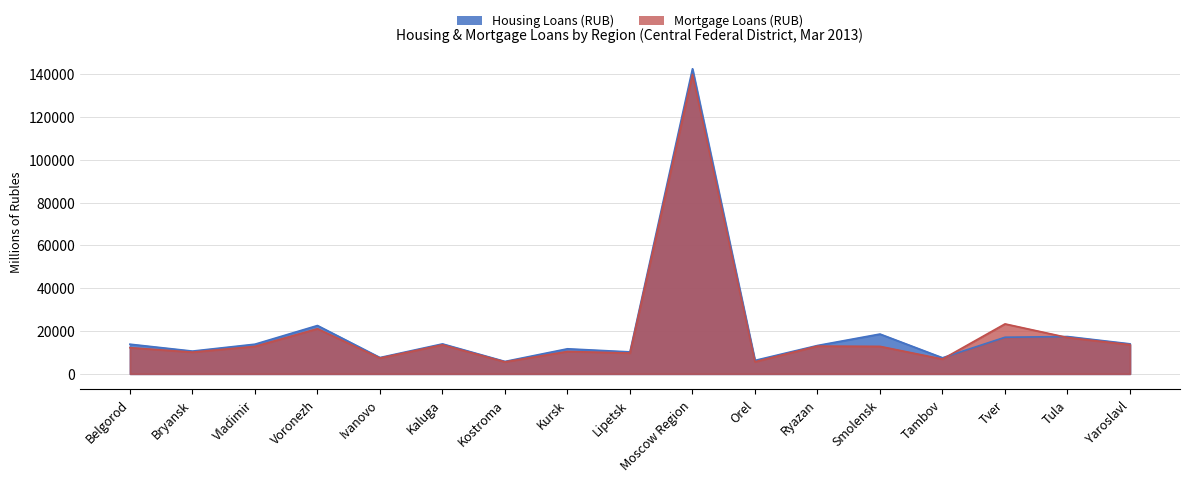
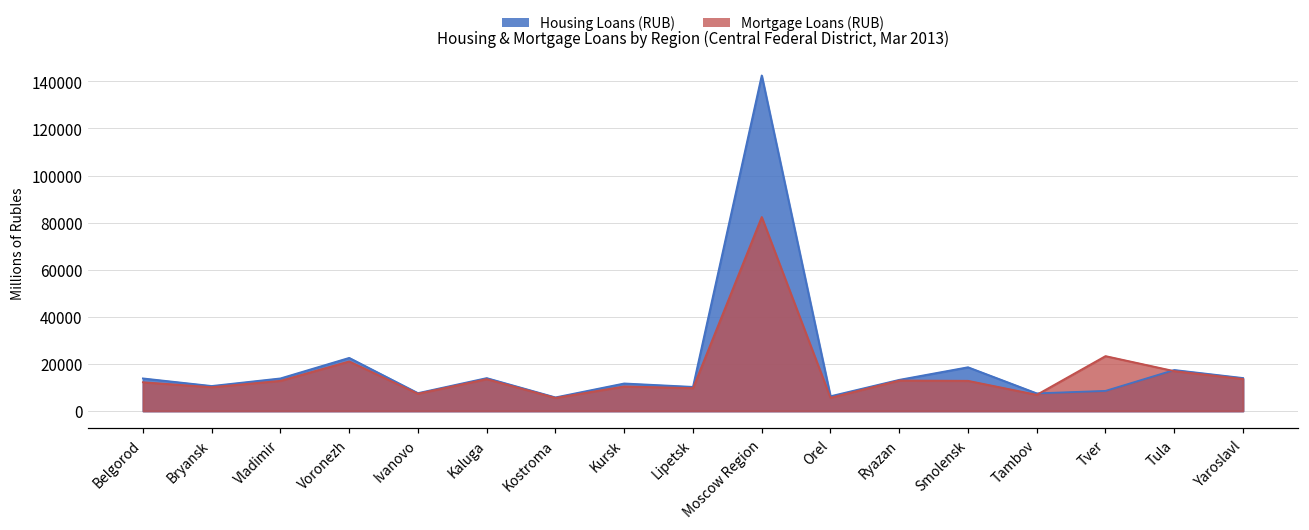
  {
    "Housing Loans (RUB)": {
      "Belgorod": 14000,
      "Voronezh": 23000,
      "Kursk": 12000,
      "Moscow Region": 143000,
      "Smolensk": 19000,
-     "Tver": 17000
+     "Tver": 9000
    },
    "Mortgage Loans (RUB)": {
      "Belgorod": 12000,
      "Voronezh": 21000,
      "Kursk": 10000,
-     "Moscow Region": 140000,
+     "Moscow Region": 82000,
      "Smolensk": 13000,
      "Tver": 23000
    }
  }
